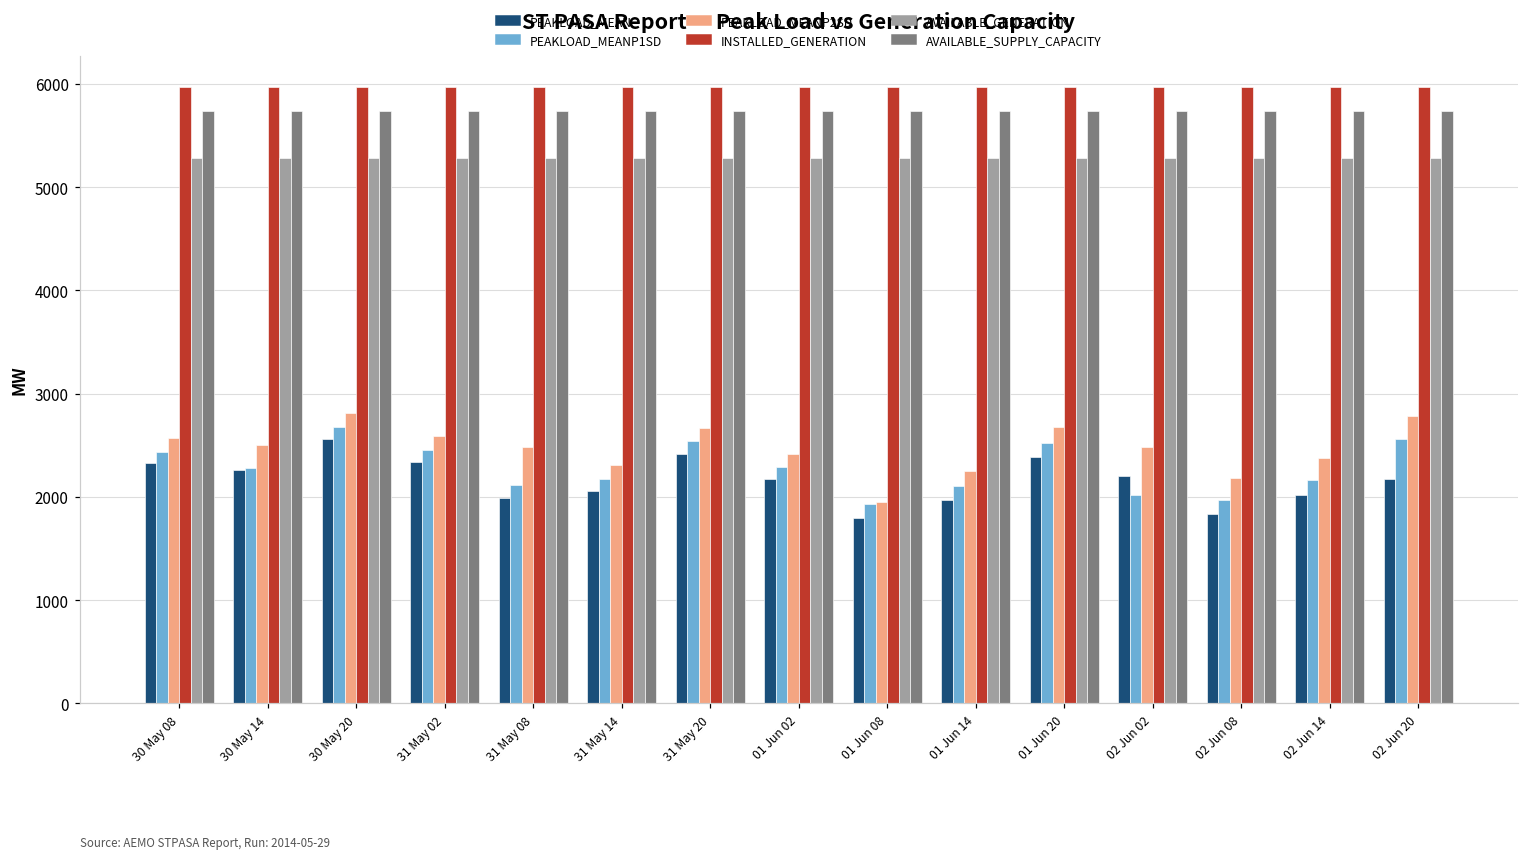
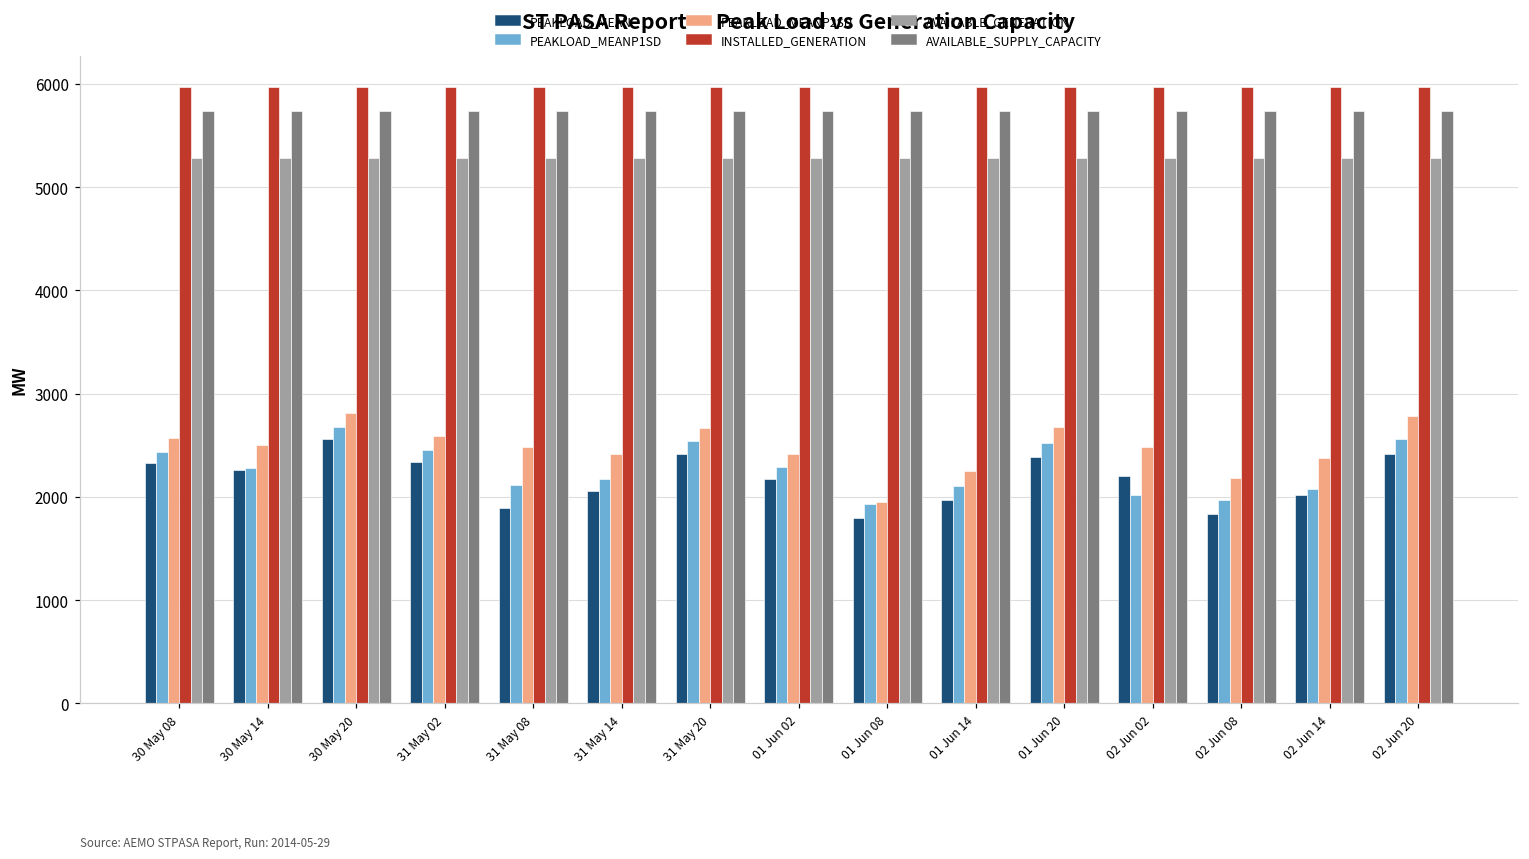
  {
    "PEAKLOAD_MEAN": {
      "30 May 08": 2300,
      "30 May 14": 2300,
      "30 May 20": 2600,
      "31 May 02": 2300,
-     "31 May 08": 2000,
+     "31 May 08": 1900,
      "31 May 14": 2100,
      "31 May 20": 2400,
      "01 Jun 02": 2200,
      "01 Jun 08": 1800,
      "01 Jun 14": 2000,
      "01 Jun 20": 2400,
      "02 Jun 02": 2200,
      "02 Jun 08": 1800,
      "02 Jun 14": 2000,
-     "02 Jun 20": 2200
+     "02 Jun 20": 2400
    },
    "PEAKLOAD_MEANP1SD": {
      "30 May 08": 2400,
      "30 May 14": 2300,
      "30 May 20": 2700,
      "31 May 02": 2500,
      "31 May 08": 2100,
      "31 May 14": 2200,
      "31 May 20": 2500,
      "01 Jun 02": 2300,
      "01 Jun 08": 1900,
      "01 Jun 14": 2100,
      "01 Jun 20": 2500,
      "02 Jun 02": 2000,
      "02 Jun 08": 2000,
-     "02 Jun 14": 2200,
+     "02 Jun 14": 2100,
      "02 Jun 20": 2600
    },
    "PEAKLOAD_MEANP2SD": {
      "30 May 08": 2600,
      "30 May 14": 2500,
      "30 May 20": 2800,
      "31 May 02": 2600,
      "31 May 08": 2500,
-     "31 May 14": 2300,
+     "31 May 14": 2400,
      "31 May 20": 2700,
      "01 Jun 02": 2400,
      "01 Jun 08": 2000,
      "01 Jun 14": 2200,
      "01 Jun 20": 2700,
      "02 Jun 02": 2500,
      "02 Jun 08": 2200,
      "02 Jun 14": 2400,
      "02 Jun 20": 2800
    },
    "INSTALLED_GENERATION": {
      "30 May 08": 6000,
      "30 May 14": 6000,
      "30 May 20": 6000,
      "31 May 02": 6000,
      "31 May 08": 6000,
      "31 May 14": 6000,
      "31 May 20": 6000,
      "01 Jun 02": 6000,
      "01 Jun 08": 6000,
      "01 Jun 14": 6000,
      "01 Jun 20": 6000,
      "02 Jun 02": 6000,
      "02 Jun 08": 6000,
      "02 Jun 14": 6000,
      "02 Jun 20": 6000
    }
  }
